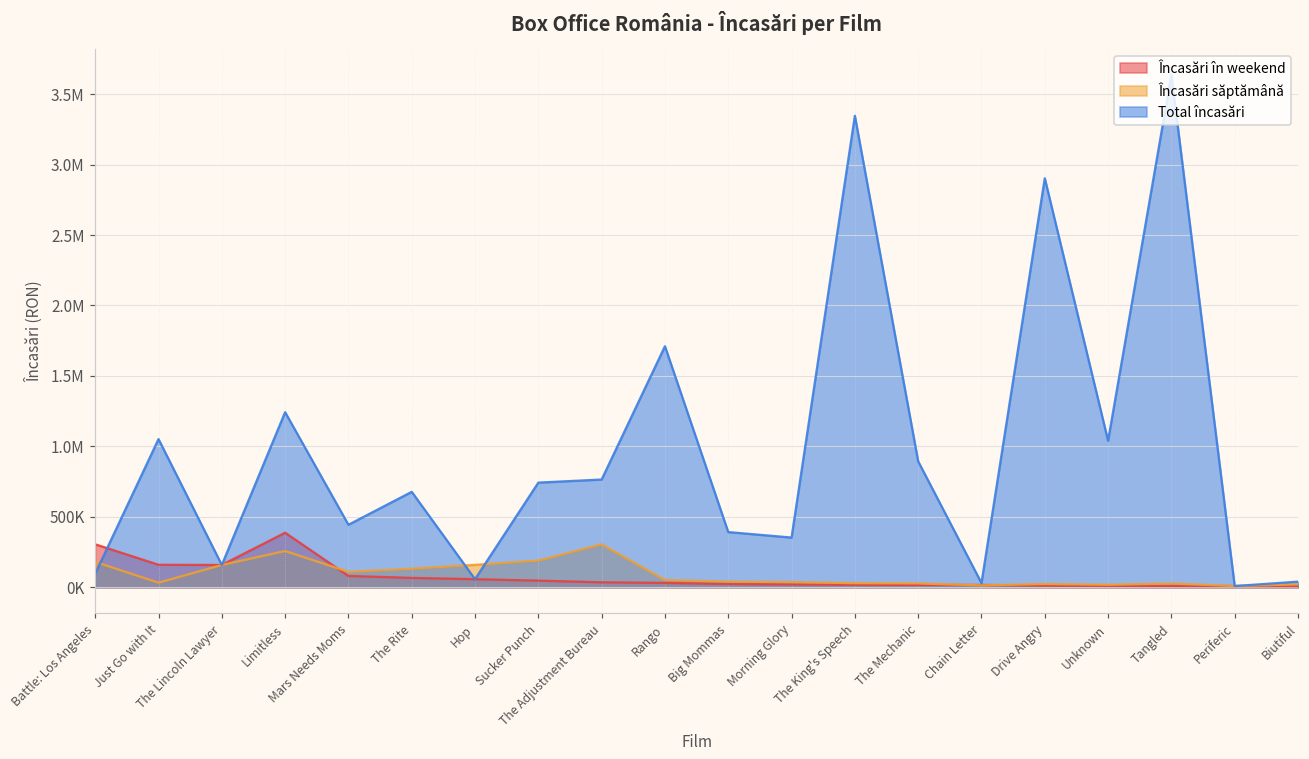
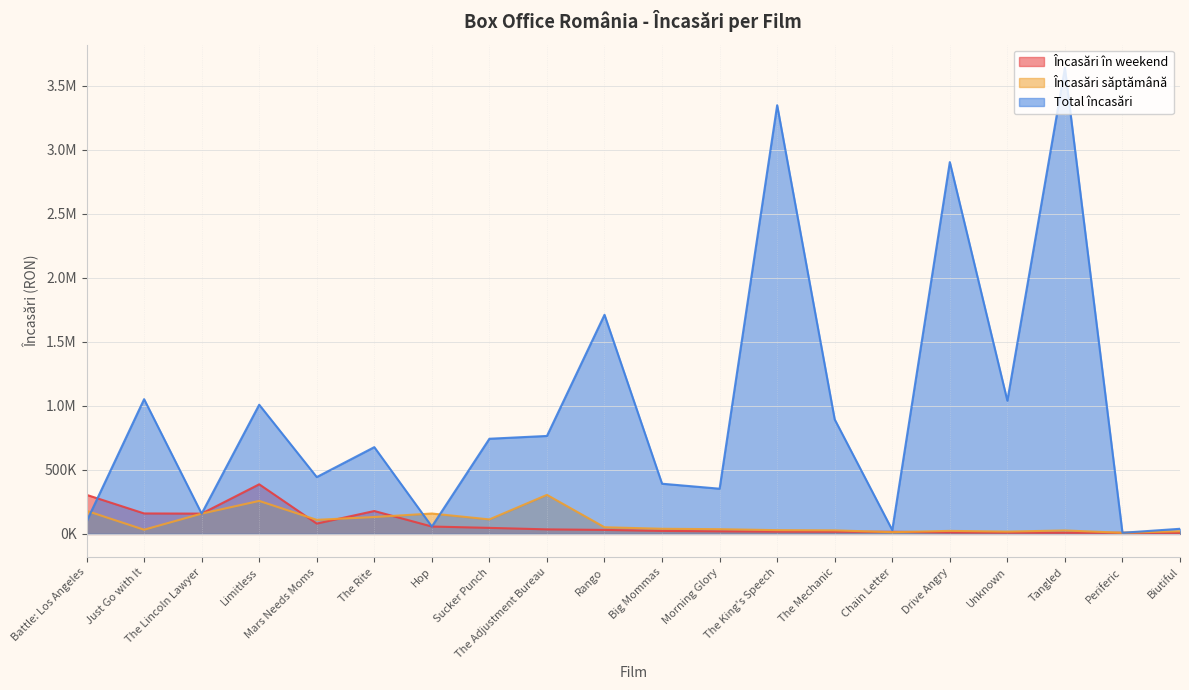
  {
    "Încasări în weekend": {
      "Battle: Los Angeles": 310000,
      "Just Go with It": 160000,
      "Limitless": 390000,
      "Mars Needs Moms": 80000,
-     "The Rite": 70000,
+     "The Rite": 180000,
      "Sucker Punch": 50000,
      "The Adjustment Bureau": 40000,
      "Rango": 30000
    },
    "Încasări săptămână": {
      "Battle: Los Angeles": 180000,
      "Just Go with It": 30000,
      "Limitless": 260000,
      "Mars Needs Moms": 110000,
      "The Rite": 130000,
      "Hop": 160000,
-     "Sucker Punch": 190000,
+     "Sucker Punch": 110000,
      "The Adjustment Bureau": 300000,
      "Rango": 50000
    },
    "Total încasări": {
      "Battle: Los Angeles": 100000,
      "Just Go with It": 1050000,
-     "Limitless": 1240000,
+     "Limitless": 1010000,
      "Mars Needs Moms": 440000,
      "The Rite": 680000,
      "Sucker Punch": 740000,
      "The Adjustment Bureau": 760000,
      "Rango": 1710000,
      "Big Mommas": 390000,
      "Morning Glory": 350000,
      "The King's Speech": 3350000,
      "The Mechanic": 890000,
      "Drive Angry": 2900000,
      "Unknown": 1040000
    }
  }
